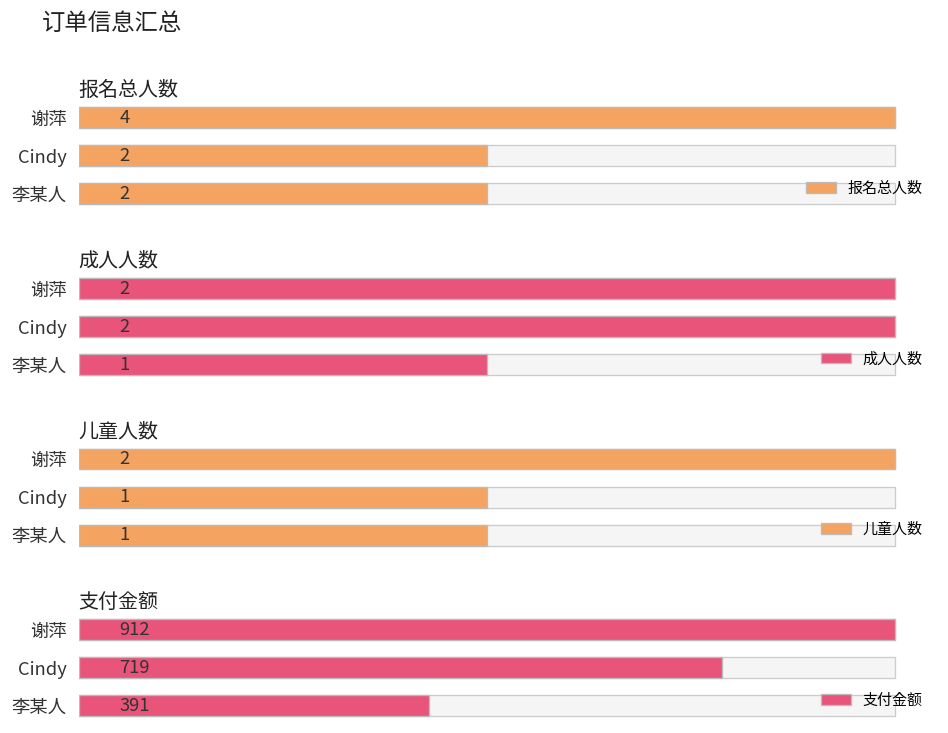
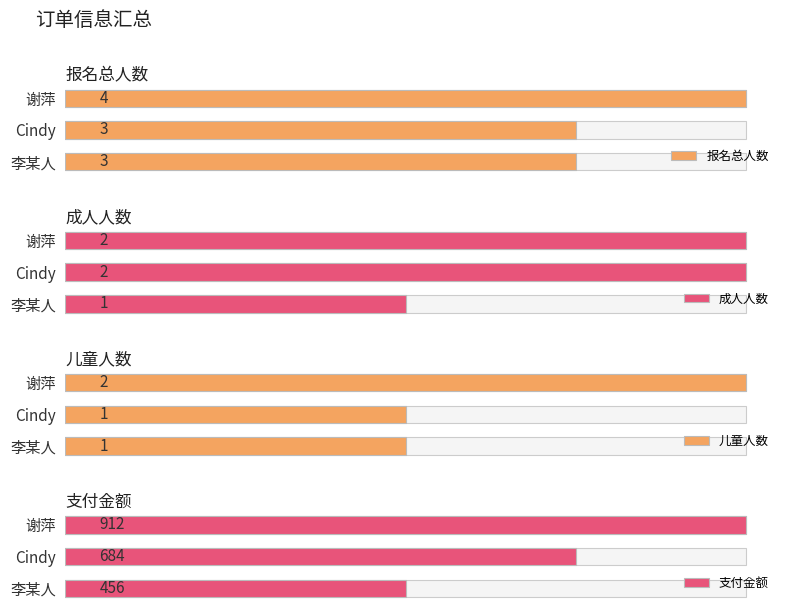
  {
    "报名总人数": {
      "报名总人数": {
        "谢萍": 4,
-       "Cindy": 2,
-       "李某人": 2
+       "Cindy": 3,
+       "李某人": 3
      }
    },
    "成人人数": {
      "成人人数": {
        "谢萍": 2,
        "Cindy": 2
      }
    },
    "儿童人数": {
      "儿童人数": {
        "谢萍": 2
      }
    },
    "支付金额": {
      "支付金额": {
        "谢萍": 912,
-       "Cindy": 719,
-       "李某人": 391
+       "Cindy": 684,
+       "李某人": 456
      }
    }
  }
